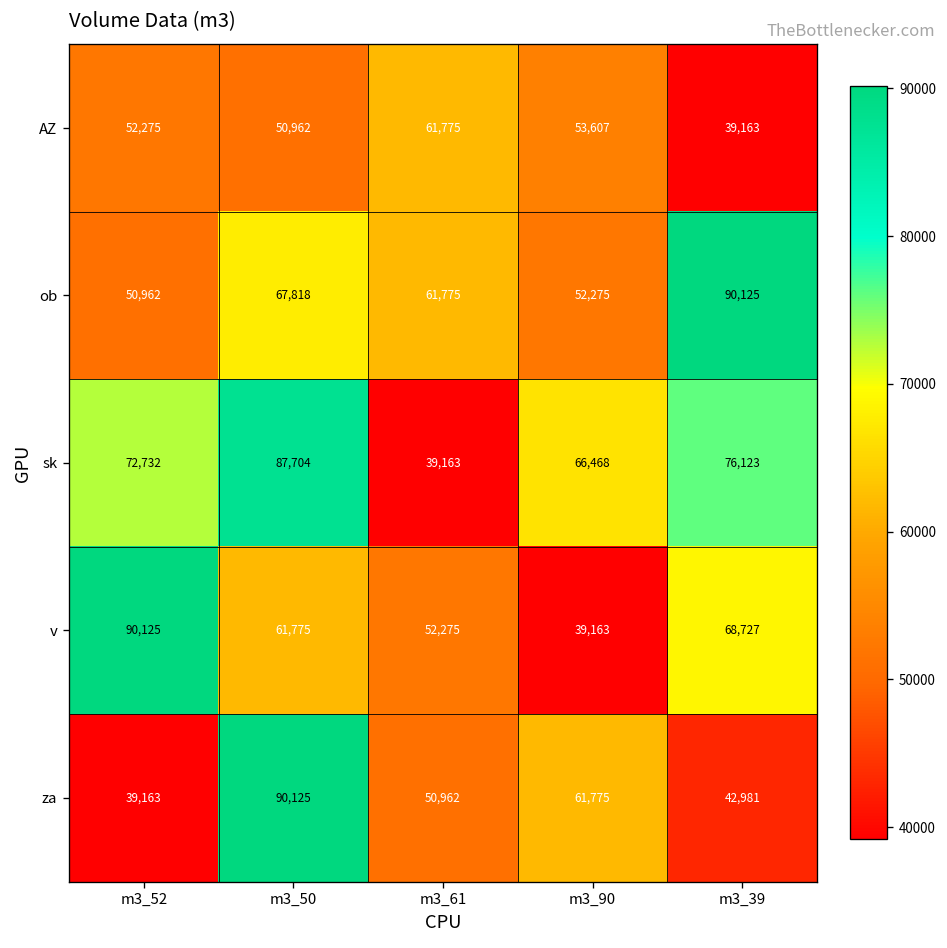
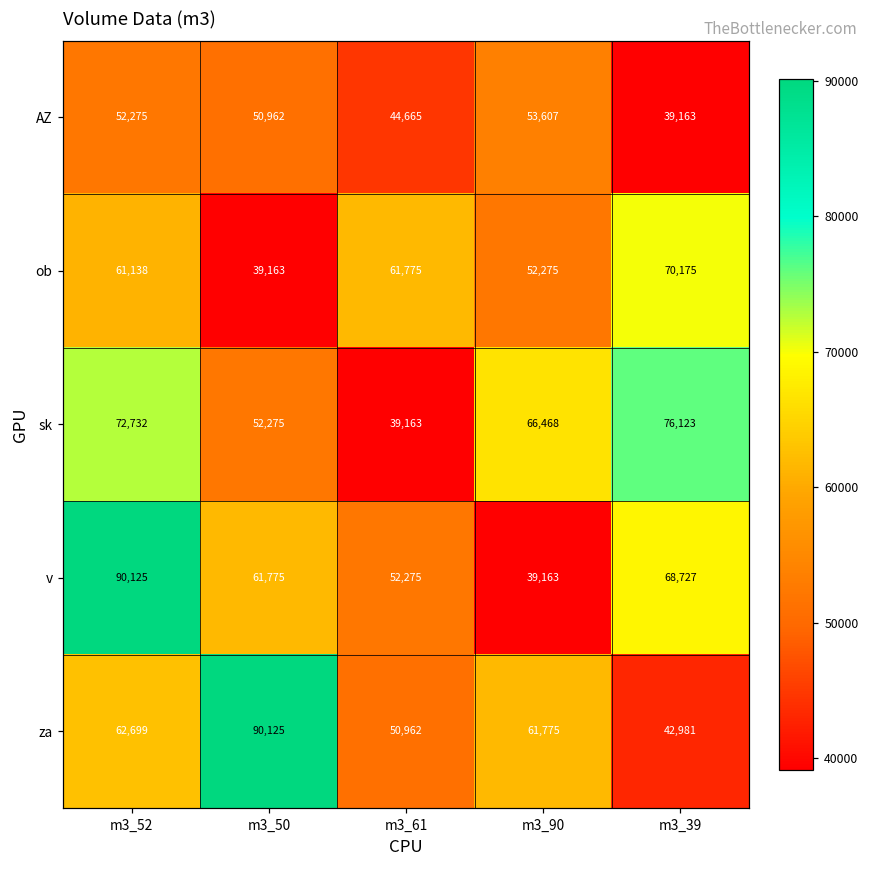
  {
    "AZ": {
      "m3_52": "52,275",
      "m3_50": "50,962",
-     "m3_61": "61,775",
+     "m3_61": "44,665",
      "m3_90": "53,607",
      "m3_39": "39,163"
    },
    "ob": {
-     "m3_52": "50,962",
-     "m3_50": "67,818",
+     "m3_52": "61,138",
+     "m3_50": "39,163",
      "m3_61": "61,775",
      "m3_90": "52,275",
-     "m3_39": "90,125"
+     "m3_39": "70,175"
    },
    "sk": {
      "m3_52": "72,732",
-     "m3_50": "87,704",
+     "m3_50": "52,275",
      "m3_61": "39,163",
      "m3_90": "66,468",
      "m3_39": "76,123"
    },
    "v": {
      "m3_52": "90,125",
      "m3_50": "61,775",
      "m3_61": "52,275",
      "m3_90": "39,163",
      "m3_39": "68,727"
    },
    "za": {
-     "m3_52": "39,163",
+     "m3_52": "62,699",
      "m3_50": "90,125",
      "m3_61": "50,962",
      "m3_90": "61,775",
      "m3_39": "42,981"
    }
  }
